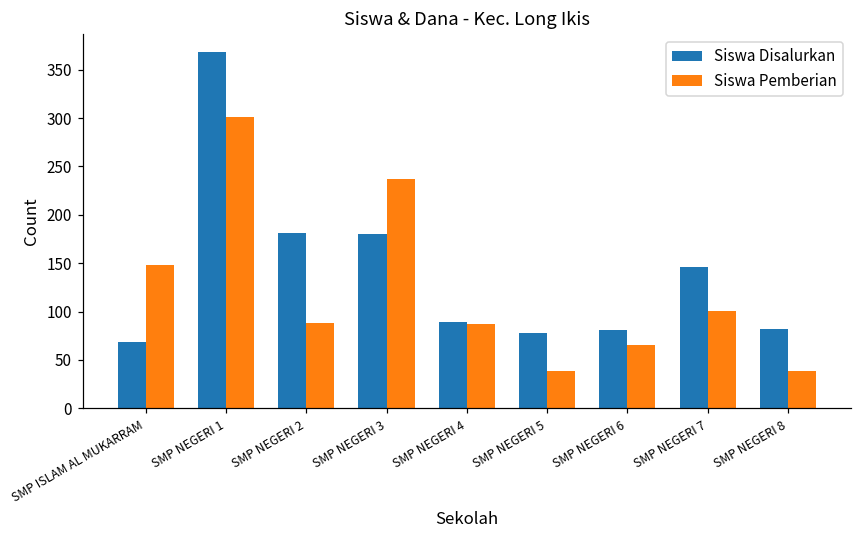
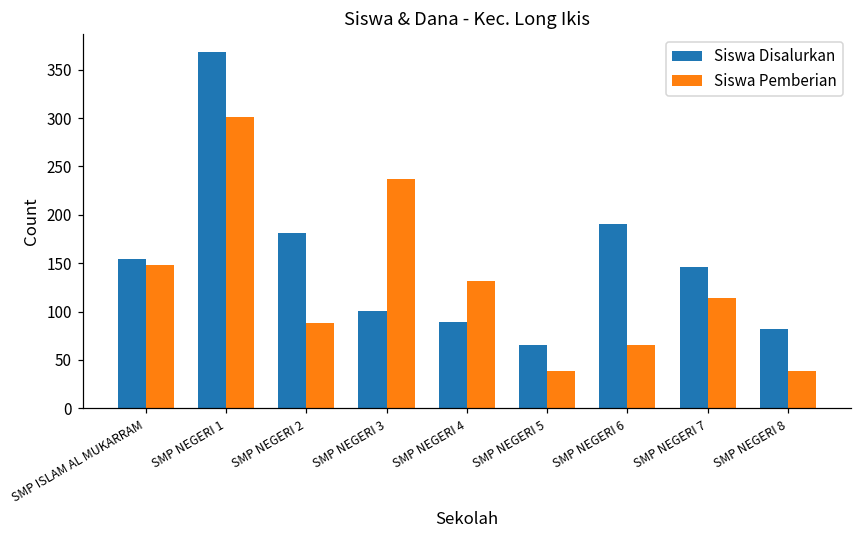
  {
    "Siswa Disalurkan": {
-     "SMP ISLAM AL MUKARRAM": 70,
+     "SMP ISLAM AL MUKARRAM": 150,
      "SMP NEGERI 1": 370,
      "SMP NEGERI 2": 180,
-     "SMP NEGERI 3": 180,
+     "SMP NEGERI 3": 100,
      "SMP NEGERI 4": 90,
-     "SMP NEGERI 5": 80,
-     "SMP NEGERI 6": 80,
+     "SMP NEGERI 5": 70,
+     "SMP NEGERI 6": 190,
      "SMP NEGERI 7": 150,
      "SMP NEGERI 8": 80
    },
    "Siswa Pemberian": {
      "SMP ISLAM AL MUKARRAM": 150,
      "SMP NEGERI 1": 300,
      "SMP NEGERI 2": 90,
      "SMP NEGERI 3": 240,
-     "SMP NEGERI 4": 90,
+     "SMP NEGERI 4": 130,
      "SMP NEGERI 5": 40,
      "SMP NEGERI 6": 70,
-     "SMP NEGERI 7": 100,
+     "SMP NEGERI 7": 110,
      "SMP NEGERI 8": 40
    }
  }
